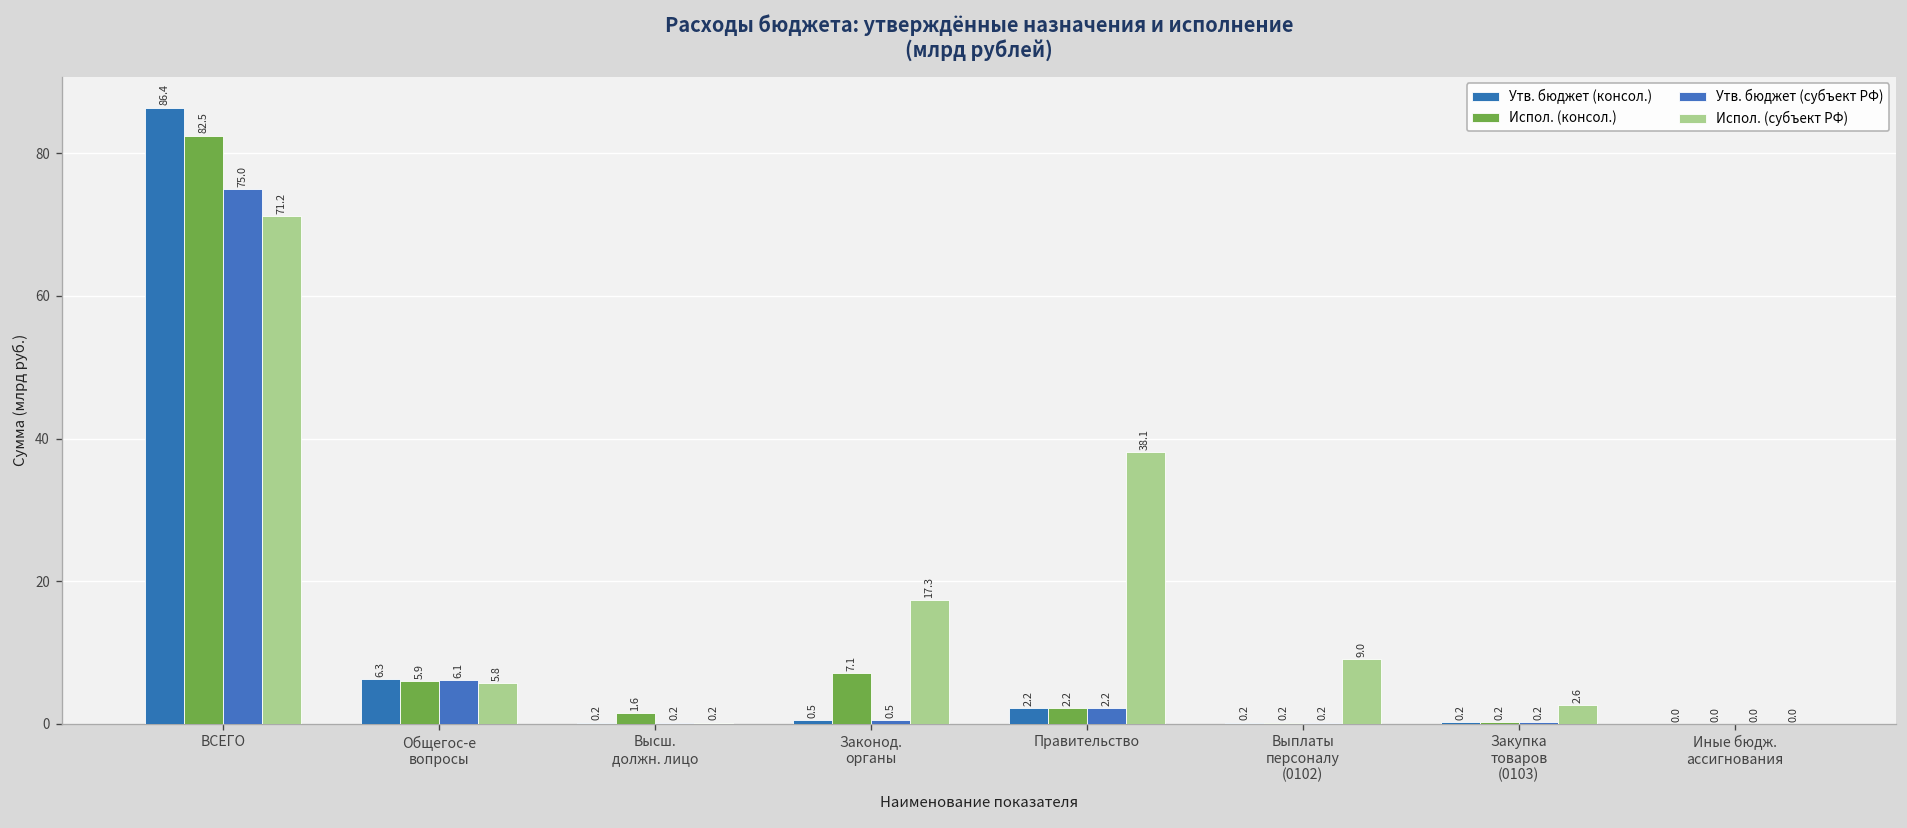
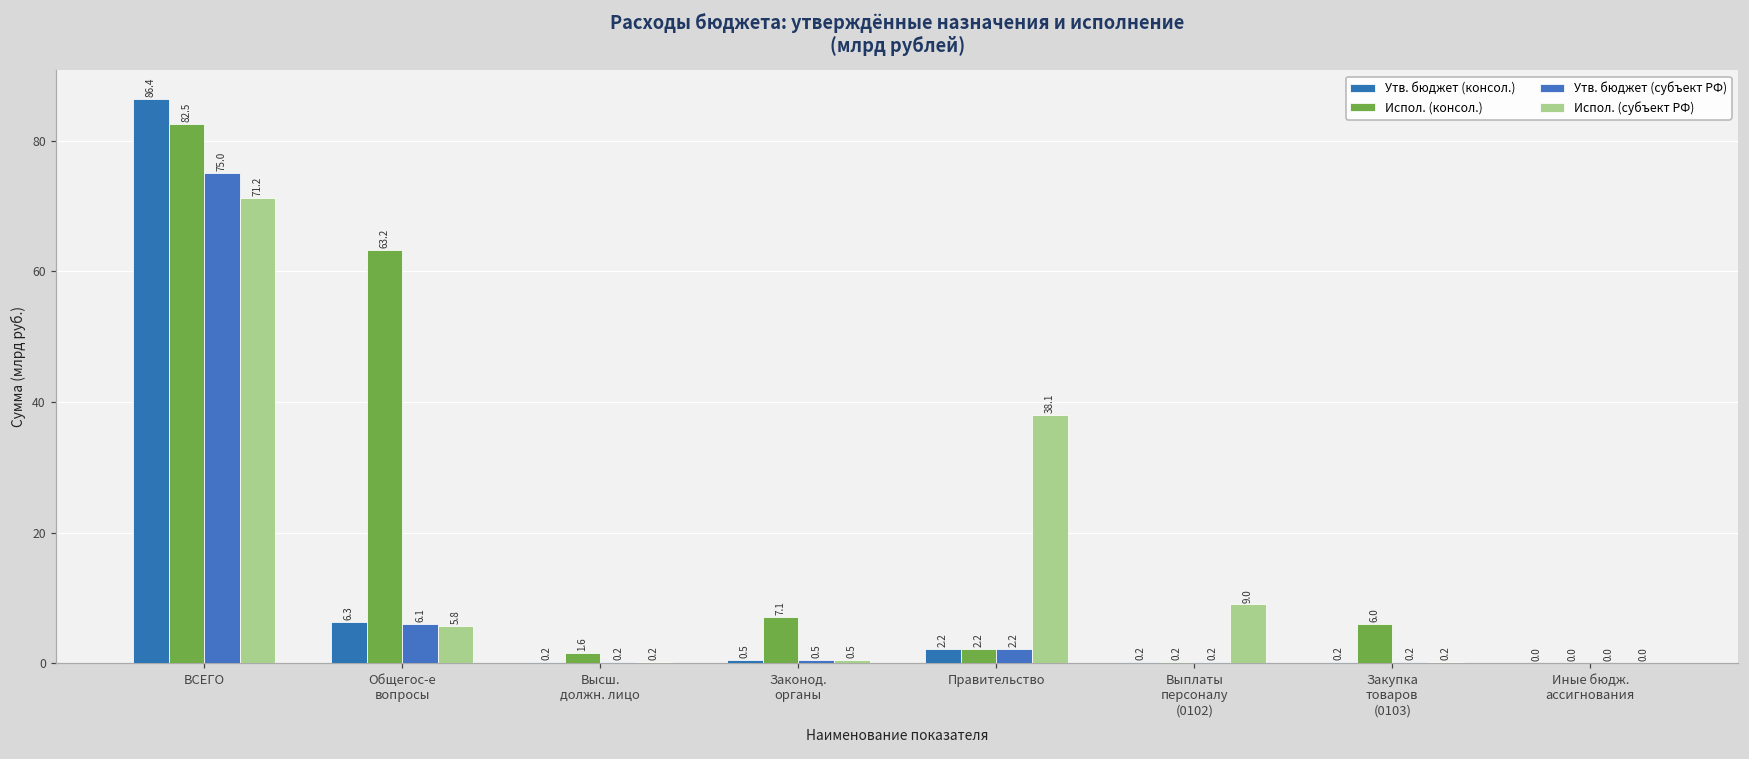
  {
    "Испол. (консол.)": {
      "ВСЕГО": 82.5,
-     "Общегос-е вопросы": 5.9,
+     "Общегос-е вопросы": 63.2,
      "Высш. должн. лицо": 1.6,
      "Законод. органы": 7.1,
      "Правительство": 2.2,
      "Выплаты персоналу (0102)": 0.2,
-     "Закупка товаров (0103)": 0.2,
+     "Закупка товаров (0103)": 6.0,
      "Иные бюдж. ассигнования": 0.0
    },
    "Испол. (субъект РФ)": {
      "ВСЕГО": 71.2,
      "Общегос-е вопросы": 5.8,
      "Высш. должн. лицо": 0.2,
-     "Законод. органы": 17.3,
+     "Законод. органы": 0.5,
      "Правительство": 38.1,
      "Выплаты персоналу (0102)": 9.0,
-     "Закупка товаров (0103)": 2.6,
+     "Закупка товаров (0103)": 0.2,
      "Иные бюдж. ассигнования": 0.0
    }
  }
